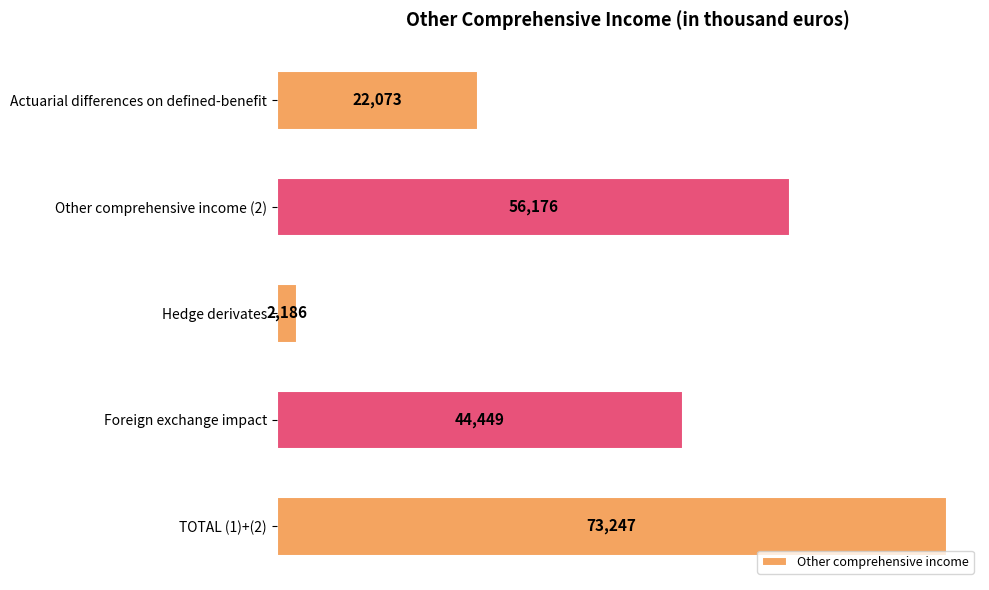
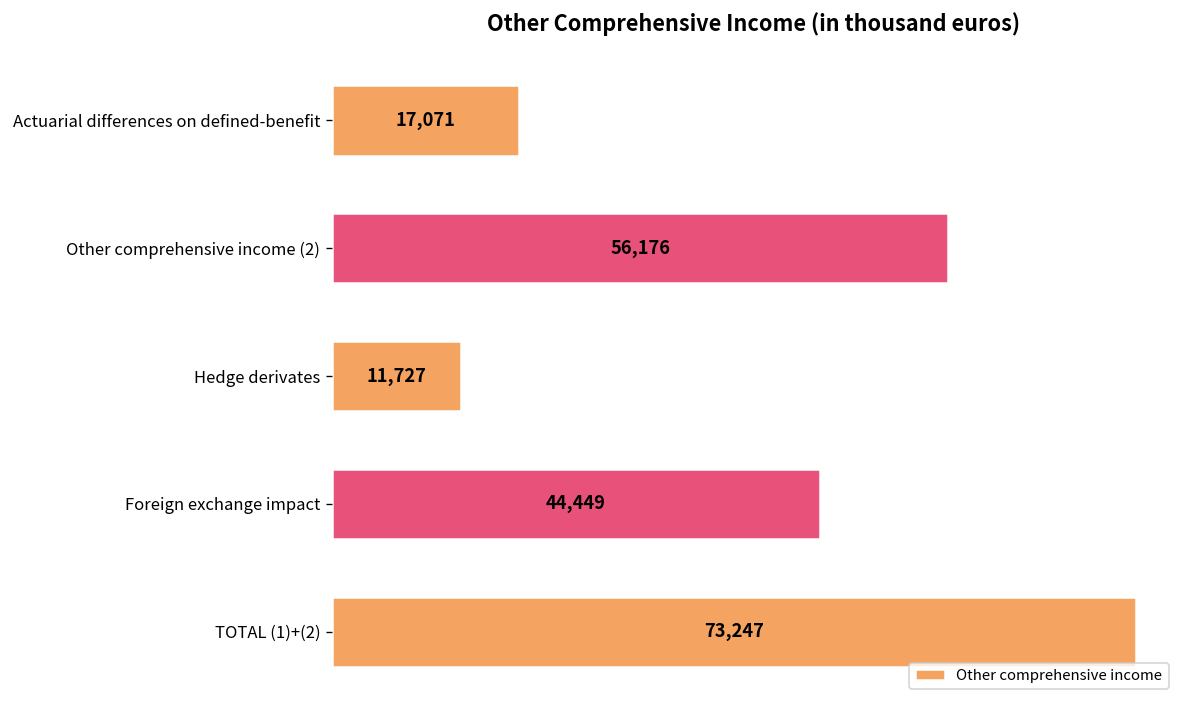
  {
-   "Actuarial differences on defined-benefit": "22,073",
+   "Actuarial differences on defined-benefit": "17,071",
    "Other comprehensive income (2)": "56,176",
-   "Hedge derivates": "2,186",
+   "Hedge derivates": "11,727",
    "Foreign exchange impact": "44,449",
    "TOTAL (1)+(2)": "73,247"
  }
